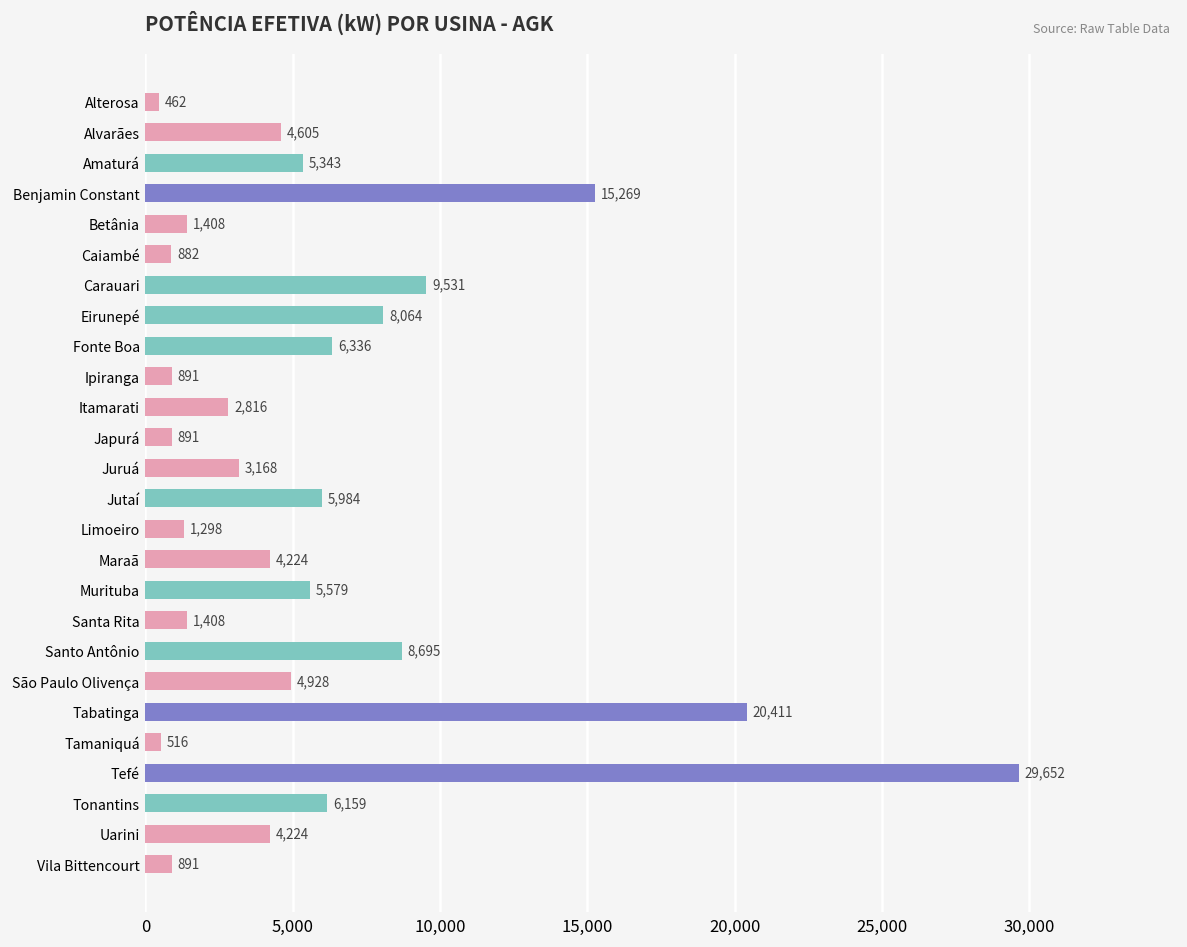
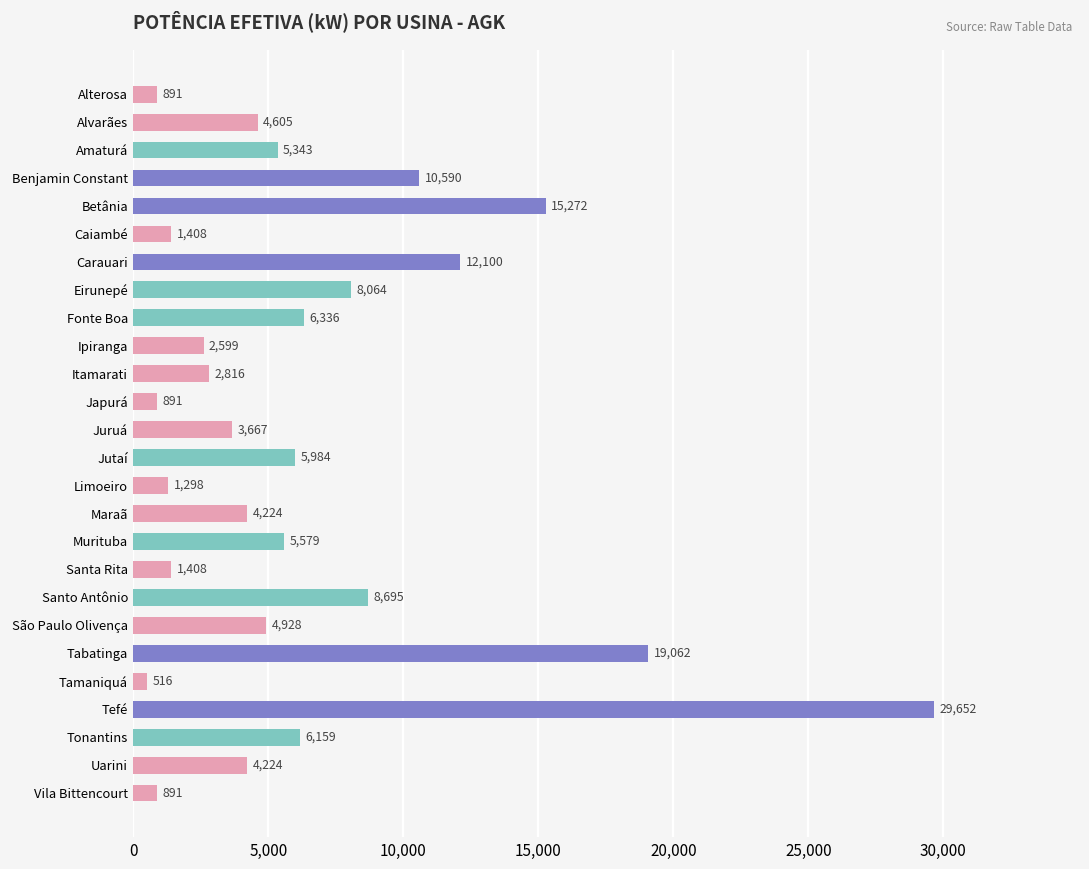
  {
-   "Alterosa": "462",
+   "Alterosa": "891",
    "Alvarães": "4,605",
    "Amaturá": "5,343",
-   "Benjamin Constant": "15,269",
-   "Betânia": "1,408",
-   "Caiambé": "882",
-   "Carauari": "9,531",
+   "Benjamin Constant": "10,590",
+   "Betânia": "15,272",
+   "Caiambé": "1,408",
+   "Carauari": "12,100",
    "Eirunepé": "8,064",
    "Fonte Boa": "6,336",
-   "Ipiranga": "891",
+   "Ipiranga": "2,599",
    "Itamarati": "2,816",
    "Japurá": "891",
-   "Juruá": "3,168",
+   "Juruá": "3,667",
    "Jutaí": "5,984",
    "Limoeiro": "1,298",
    "Maraã": "4,224",
    "Murituba": "5,579",
    "Santa Rita": "1,408",
    "Santo Antônio": "8,695",
    "São Paulo Olivença": "4,928",
-   "Tabatinga": "20,411",
+   "Tabatinga": "19,062",
    "Tamaniquá": "516",
    "Tefé": "29,652",
    "Tonantins": "6,159",
    "Uarini": "4,224",
    "Vila Bittencourt": "891"
  }
